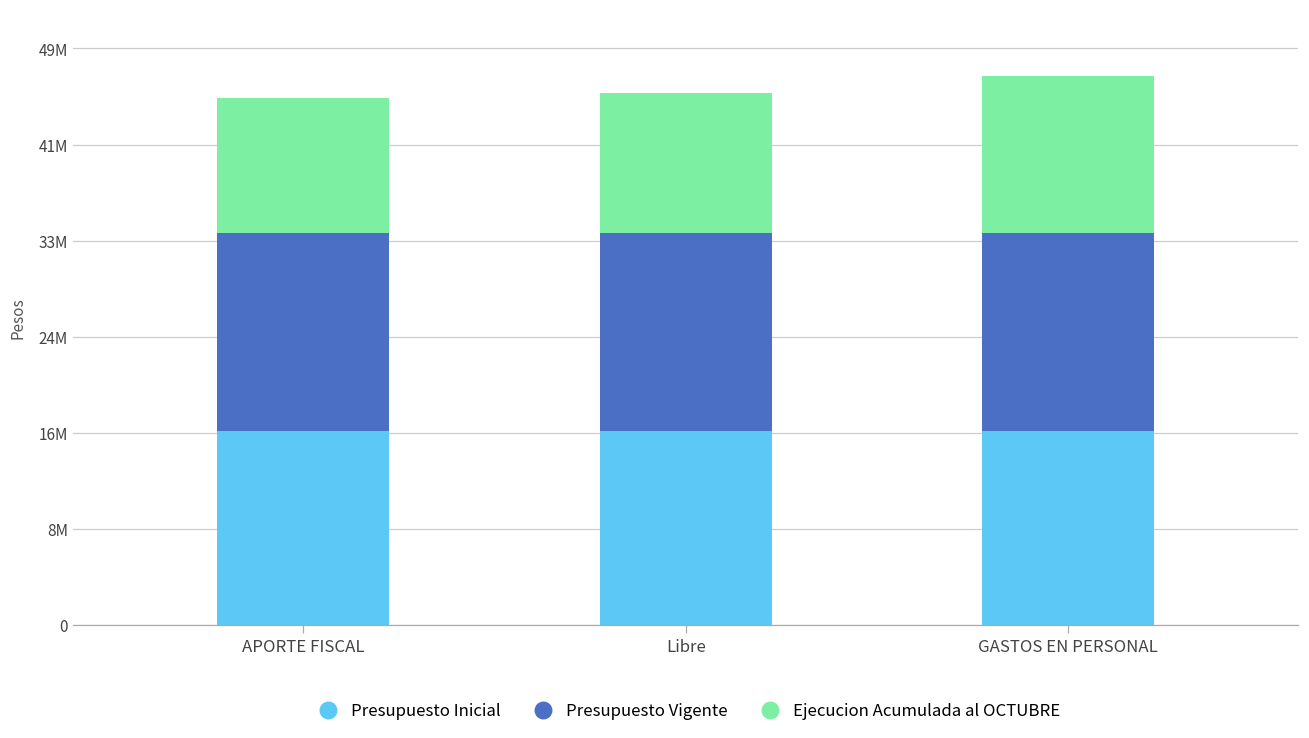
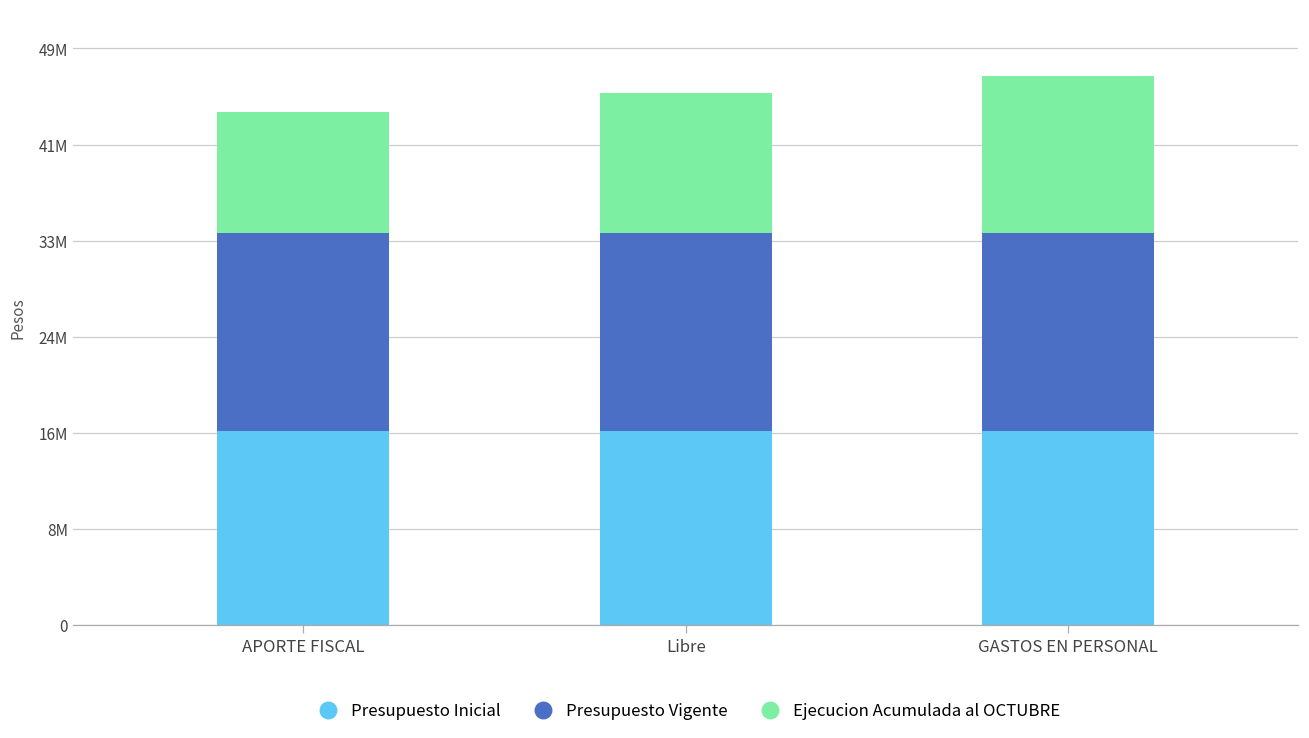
  {
    "Presupuesto Inicial": {
      "APORTE FISCAL": 16500000,
      "Libre": 16500000,
      "GASTOS EN PERSONAL": 16500000
    },
    "Presupuesto Vigente": {
      "APORTE FISCAL": 16800000,
      "Libre": 16800000,
      "GASTOS EN PERSONAL": 16800000
    },
    "Ejecucion Acumulada al OCTUBRE": {
-     "APORTE FISCAL": 11500000,
+     "APORTE FISCAL": 10300000,
      "Libre": 12000000,
      "GASTOS EN PERSONAL": 13400000
    }
  }
